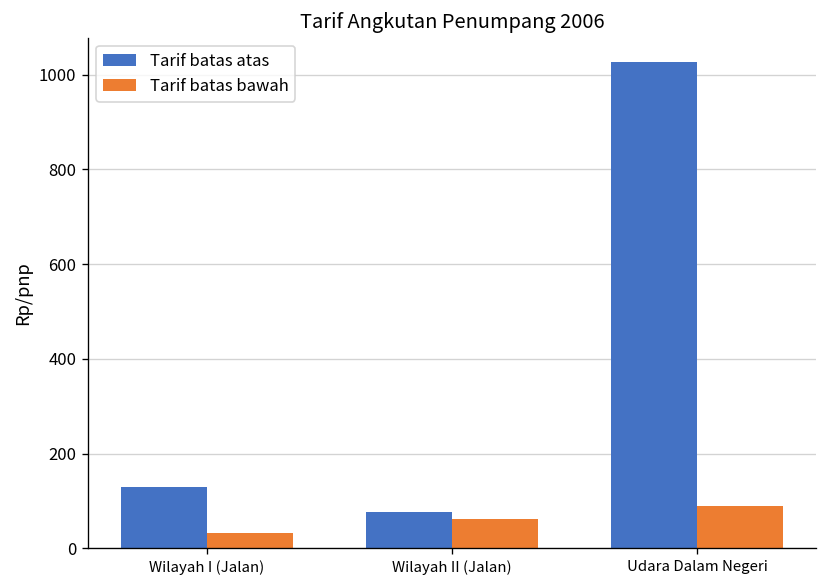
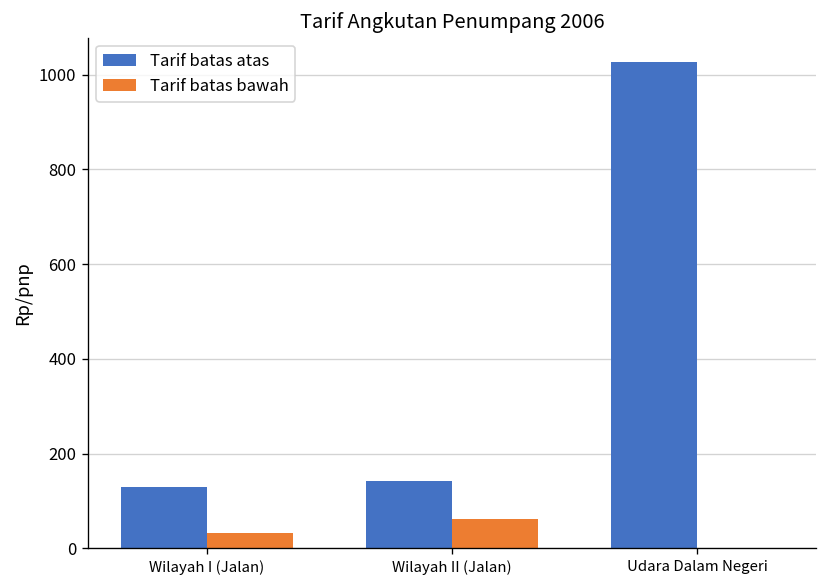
  {
    "Tarif batas atas": {
      "Wilayah I (Jalan)": 130,
-     "Wilayah II (Jalan)": 80,
+     "Wilayah II (Jalan)": 140,
      "Udara Dalam Negeri": 1030
    },
    "Tarif batas bawah": {
      "Wilayah I (Jalan)": 30,
      "Wilayah II (Jalan)": 60,
-     "Udara Dalam Negeri": 90
+     "Udara Dalam Negeri": 0
    }
  }
